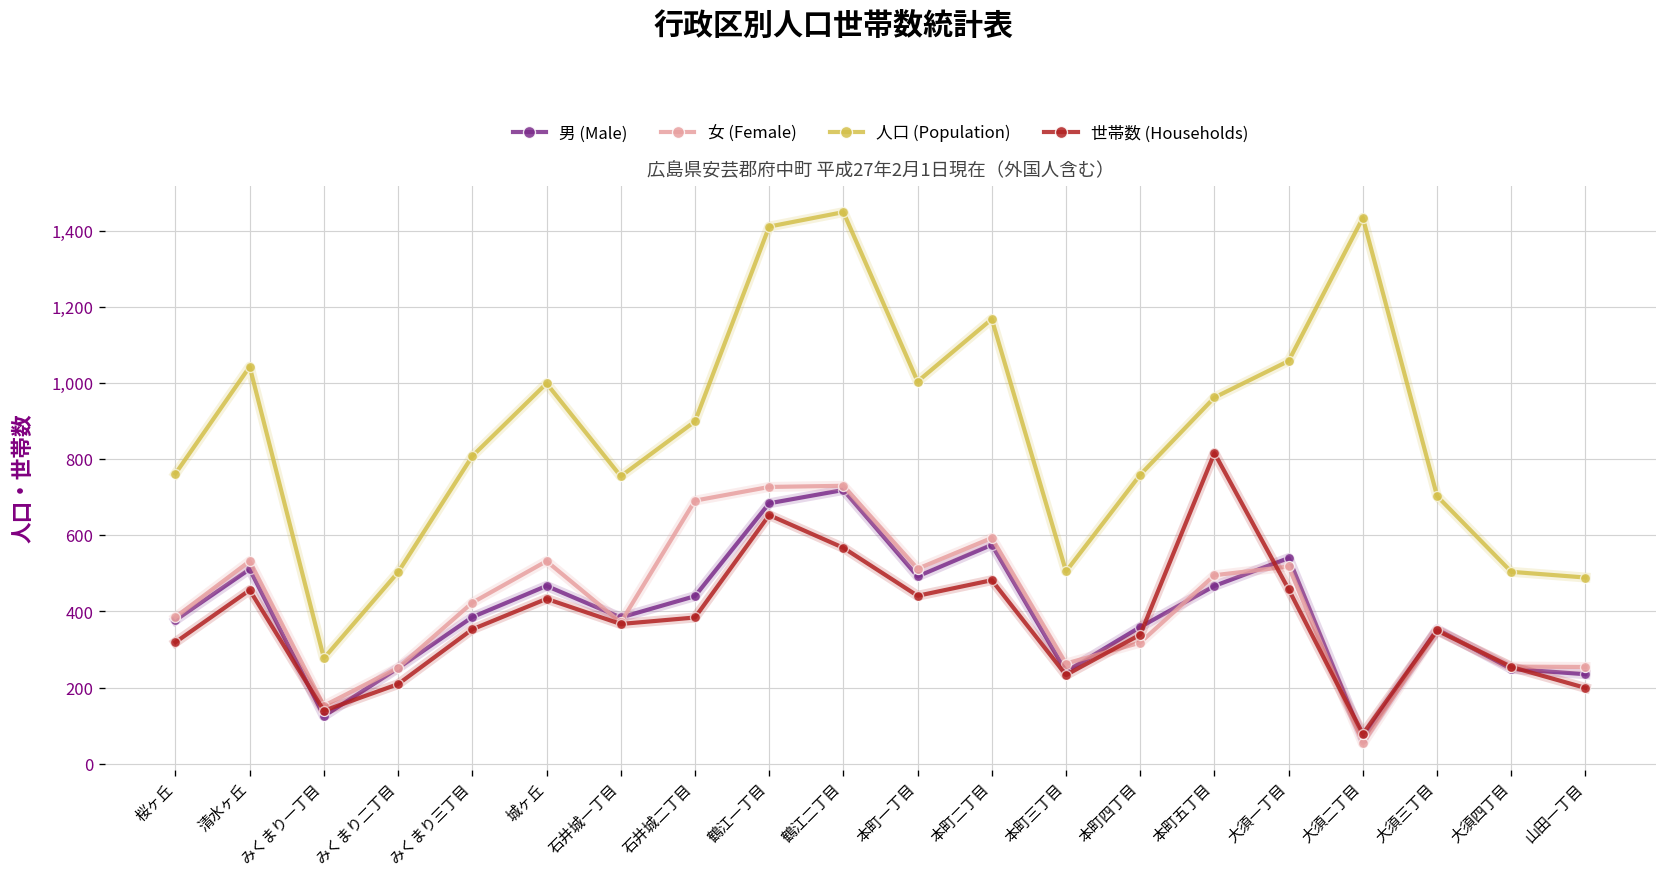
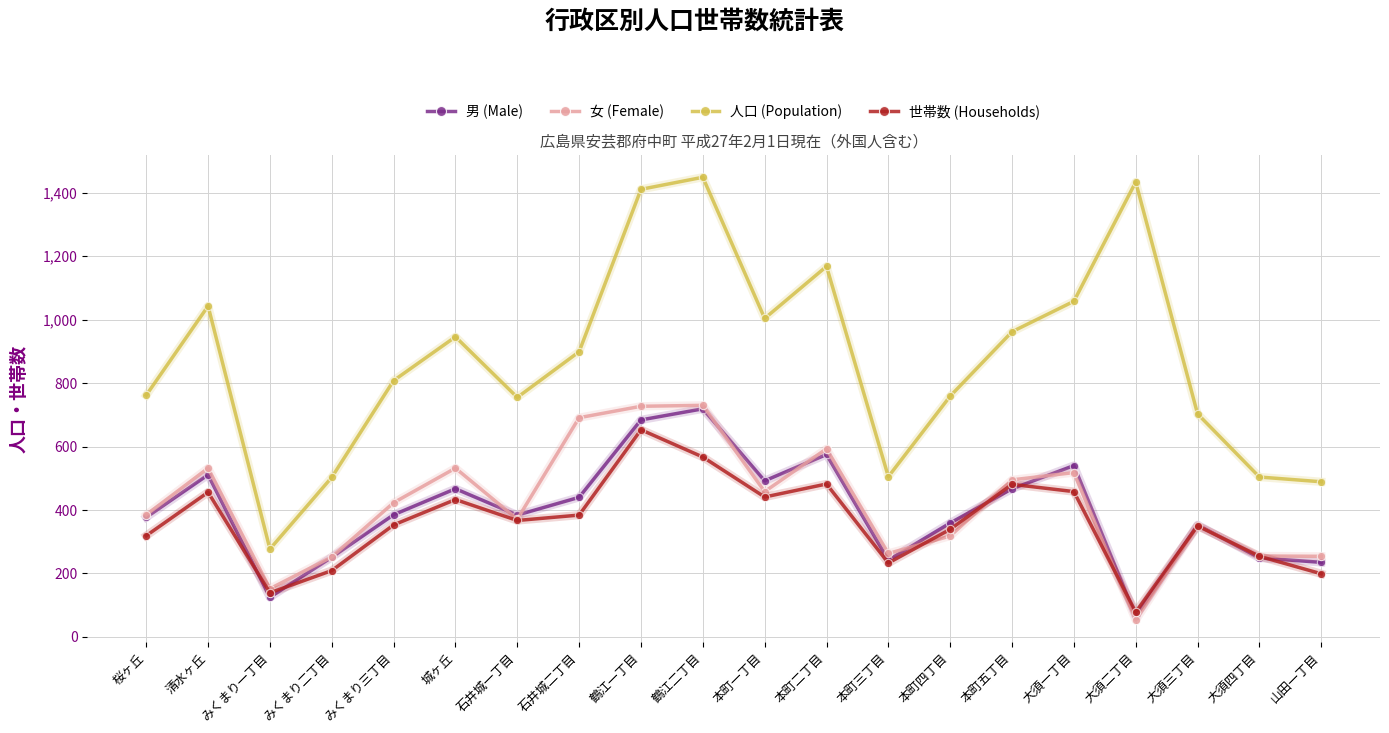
  {
    "男 (Male)": {
      "清水ヶ丘": "510",
      "みくまり一丁目": "130",
      "みくまり三丁目": "390",
      "城ヶ丘": "470",
      "石井城一丁目": "380",
      "石井城二丁目": "440",
      "鶴江一丁目": "680",
      "鶴江二丁目": "720",
      "本町一丁目": "490",
      "本町二丁目": "580",
      "本町三丁目": "240",
      "本町四丁目": "360",
      "本町五丁目": "470",
      "大須一丁目": "540",
      "大須二丁目": "70",
      "山田一丁目": "240"
    },
    "女 (Female)": {
      "清水ヶ丘": "530",
      "みくまり一丁目": "150",
      "みくまり三丁目": "420",
      "城ヶ丘": "530",
      "石井城二丁目": "690",
      "鶴江一丁目": "730",
      "鶴江二丁目": "730",
-     "本町一丁目": "510",
+     "本町一丁目": "460",
      "本町二丁目": "590",
      "本町三丁目": "260",
      "本町四丁目": "320",
      "本町五丁目": "500",
      "大須一丁目": "520",
      "大須二丁目": "50",
      "山田一丁目": "250"
    },
    "人口 (Population)": {
      "桜ヶ丘": "760",
      "清水ヶ丘": "1,040",
      "みくまり一丁目": "280",
      "みくまり二丁目": "500",
      "みくまり三丁目": "810",
-     "城ヶ丘": "1,000",
+     "城ヶ丘": "950",
      "石井城一丁目": "760",
      "石井城二丁目": "900",
      "鶴江一丁目": "1,410",
      "鶴江二丁目": "1,450",
      "本町一丁目": "1,000",
      "本町二丁目": "1,170",
      "本町三丁目": "510",
      "本町四丁目": "760",
      "本町五丁目": "960",
      "大須一丁目": "1,060",
      "大須二丁目": "1,430",
      "大須三丁目": "700",
      "大須四丁目": "500",
      "山田一丁目": "490"
    },
    "世帯数 (Households)": {
      "桜ヶ丘": "320",
      "清水ヶ丘": "460",
      "みくまり一丁目": "140",
      "みくまり二丁目": "210",
      "みくまり三丁目": "350",
      "城ヶ丘": "430",
      "石井城二丁目": "380",
      "鶴江一丁目": "650",
      "鶴江二丁目": "570",
      "本町一丁目": "440",
      "本町二丁目": "480",
      "本町三丁目": "230",
      "本町四丁目": "340",
-     "本町五丁目": "820",
+     "本町五丁目": "480",
      "大須一丁目": "460",
      "大須二丁目": "80",
      "山田一丁目": "200"
    }
  }
